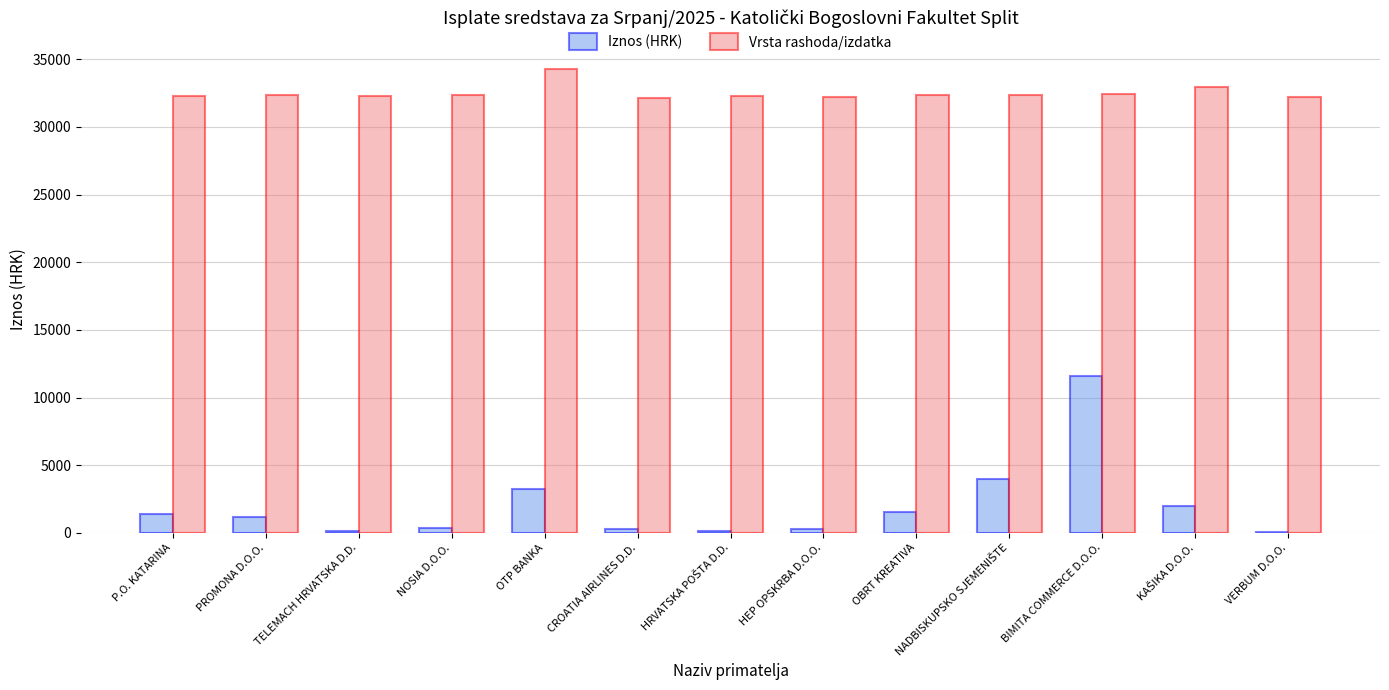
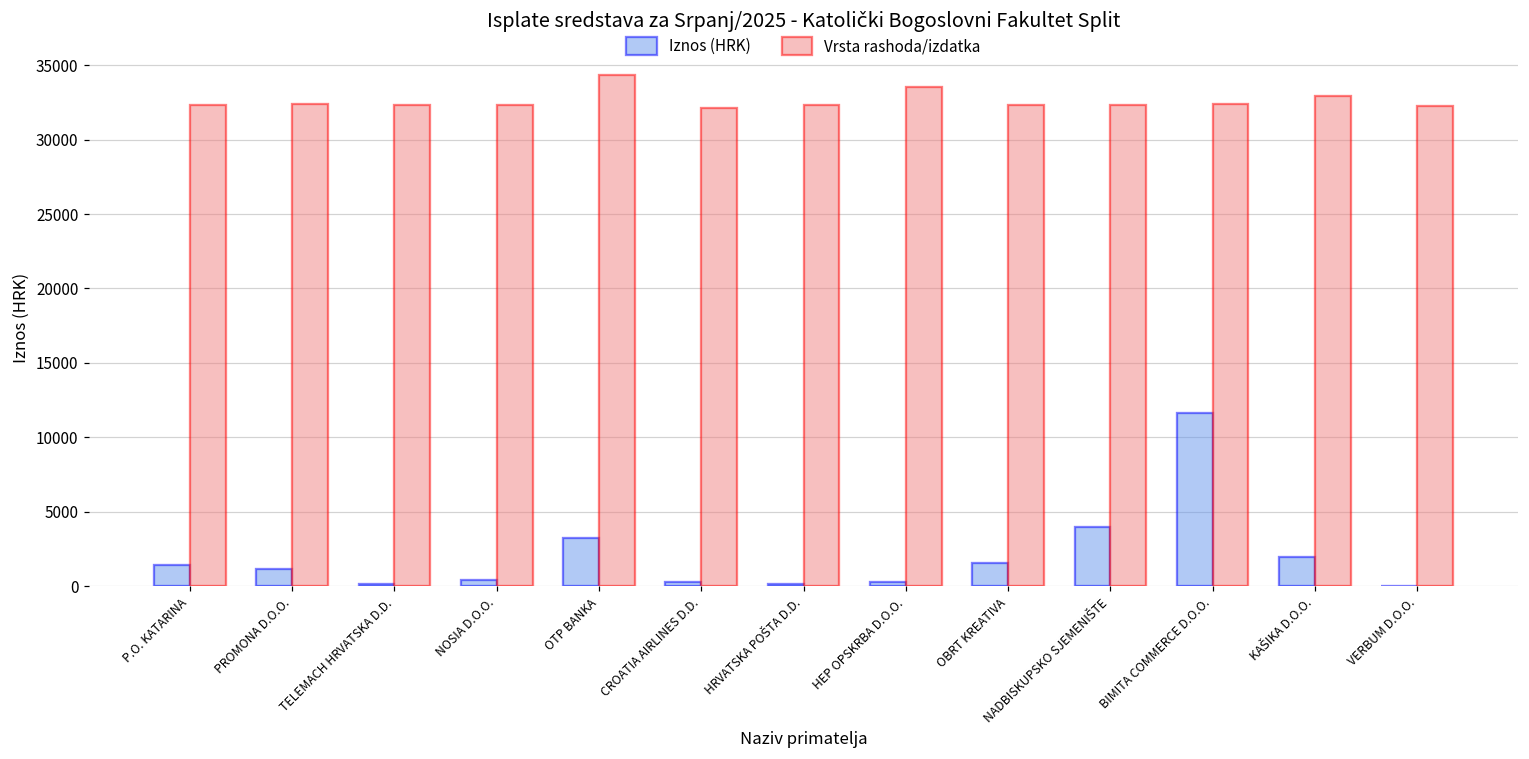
  {
    "Iznos (HRK)": {
      "P.O. KATARINA": 1400,
      "PROMONA D.O.O.": 1200,
      "NOSIA D.O.O.": 400,
      "OTP BANKA": 3200,
      "CROATIA AIRLINES D.D.": 300,
      "HEP OPSKRBA D.O.O.": 300,
      "OBRT KREATIVA": 1600,
      "NADBISKUPSKO SJEMENIŠTE": 4000,
      "BIMITA COMMERCE D.O.O.": 11600,
      "KAŠIKA D.O.O.": 2000
    },
    "Vrsta rashoda/izdatka": {
      "P.O. KATARINA": 32300,
      "PROMONA D.O.O.": 32400,
      "TELEMACH HRVATSKA D.D.": 32300,
      "NOSIA D.O.O.": 32300,
      "OTP BANKA": 34300,
      "CROATIA AIRLINES D.D.": 32100,
      "HRVATSKA POŠTA D.D.": 32300,
-     "HEP OPSKRBA D.O.O.": 32200,
+     "HEP OPSKRBA D.O.O.": 33500,
      "OBRT KREATIVA": 32300,
      "NADBISKUPSKO SJEMENIŠTE": 32400,
      "BIMITA COMMERCE D.O.O.": 32400,
      "KAŠIKA D.O.O.": 32900,
      "VERBUM D.O.O.": 32200
    }
  }
